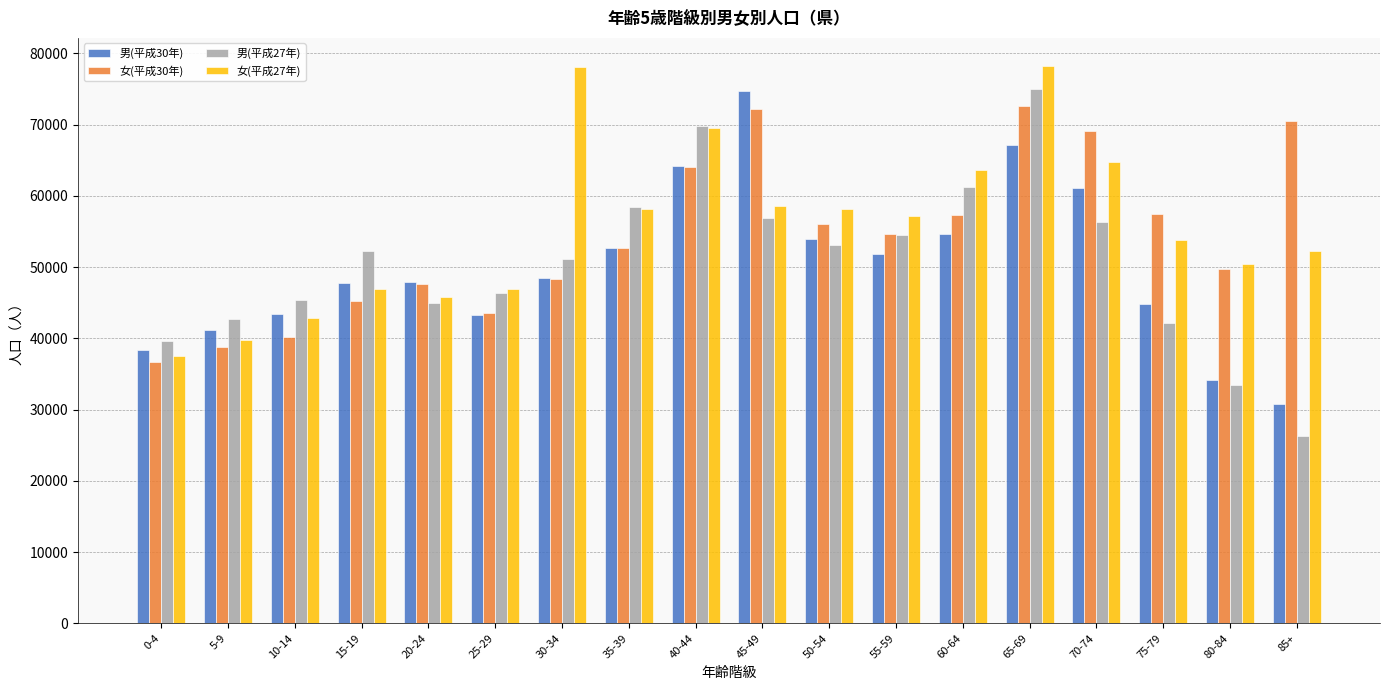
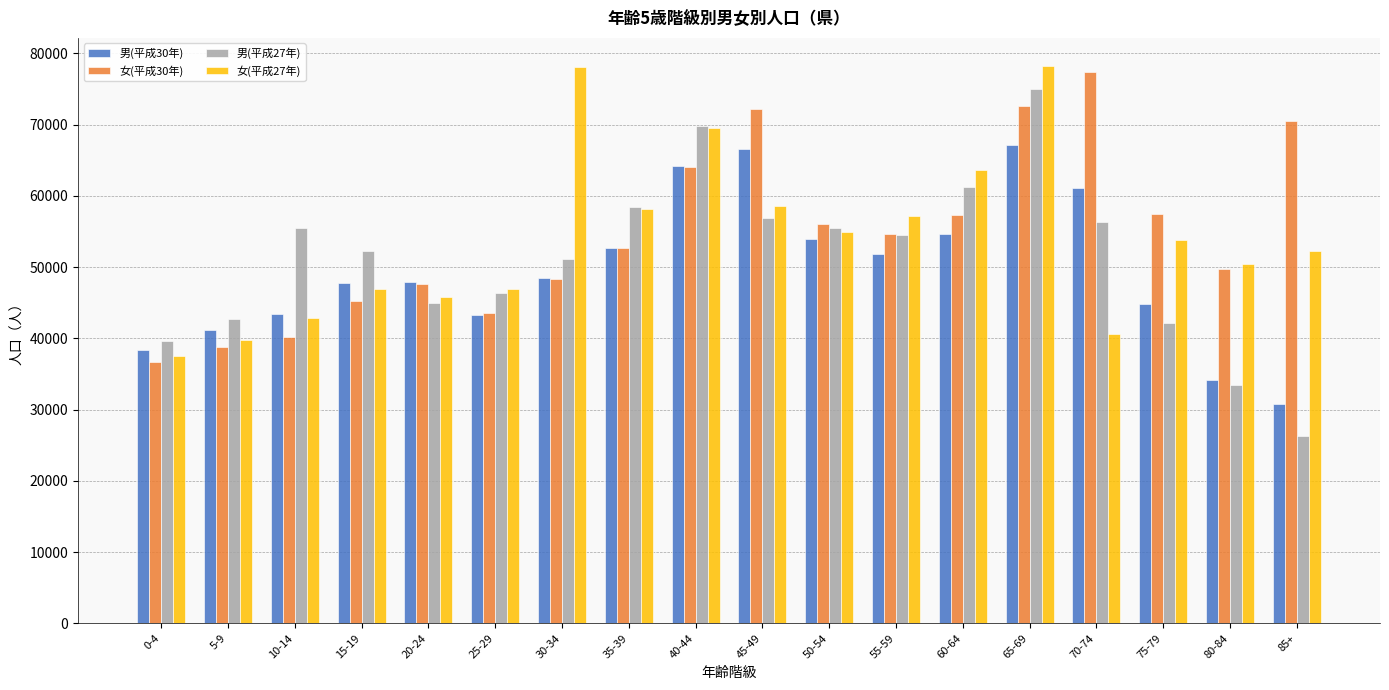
  {
    "男(平成30年)": {
      "0-4": 38000,
      "5-9": 41000,
      "10-14": 43000,
      "15-19": 48000,
      "20-24": 48000,
      "25-29": 43000,
      "30-34": 48000,
      "35-39": 53000,
      "40-44": 64000,
-     "45-49": 75000,
+     "45-49": 67000,
      "50-54": 54000,
      "55-59": 52000,
      "60-64": 55000,
      "65-69": 67000,
      "70-74": 61000,
      "75-79": 45000,
      "80-84": 34000,
      "85+": 31000
    },
    "女(平成30年)": {
      "0-4": 37000,
      "5-9": 39000,
      "10-14": 40000,
      "15-19": 45000,
      "20-24": 48000,
      "25-29": 44000,
      "30-34": 48000,
      "35-39": 53000,
      "40-44": 64000,
      "45-49": 72000,
      "50-54": 56000,
      "55-59": 55000,
      "60-64": 57000,
      "65-69": 73000,
-     "70-74": 69000,
+     "70-74": 77000,
      "75-79": 57000,
      "80-84": 50000,
      "85+": 70000
    },
    "男(平成27年)": {
      "0-4": 40000,
      "5-9": 43000,
-     "10-14": 45000,
+     "10-14": 55000,
      "15-19": 52000,
      "20-24": 45000,
      "25-29": 46000,
      "30-34": 51000,
      "35-39": 58000,
      "40-44": 70000,
      "45-49": 57000,
-     "50-54": 53000,
+     "50-54": 56000,
      "55-59": 54000,
      "60-64": 61000,
      "65-69": 75000,
      "70-74": 56000,
      "75-79": 42000,
      "80-84": 33000,
      "85+": 26000
    },
    "女(平成27年)": {
      "0-4": 38000,
      "5-9": 40000,
      "10-14": 43000,
      "15-19": 47000,
      "20-24": 46000,
      "25-29": 47000,
      "30-34": 78000,
      "35-39": 58000,
      "40-44": 69000,
      "45-49": 59000,
-     "50-54": 58000,
+     "50-54": 55000,
      "55-59": 57000,
      "60-64": 64000,
      "65-69": 78000,
-     "70-74": 65000,
+     "70-74": 41000,
      "75-79": 54000,
      "80-84": 50000,
      "85+": 52000
    }
  }
